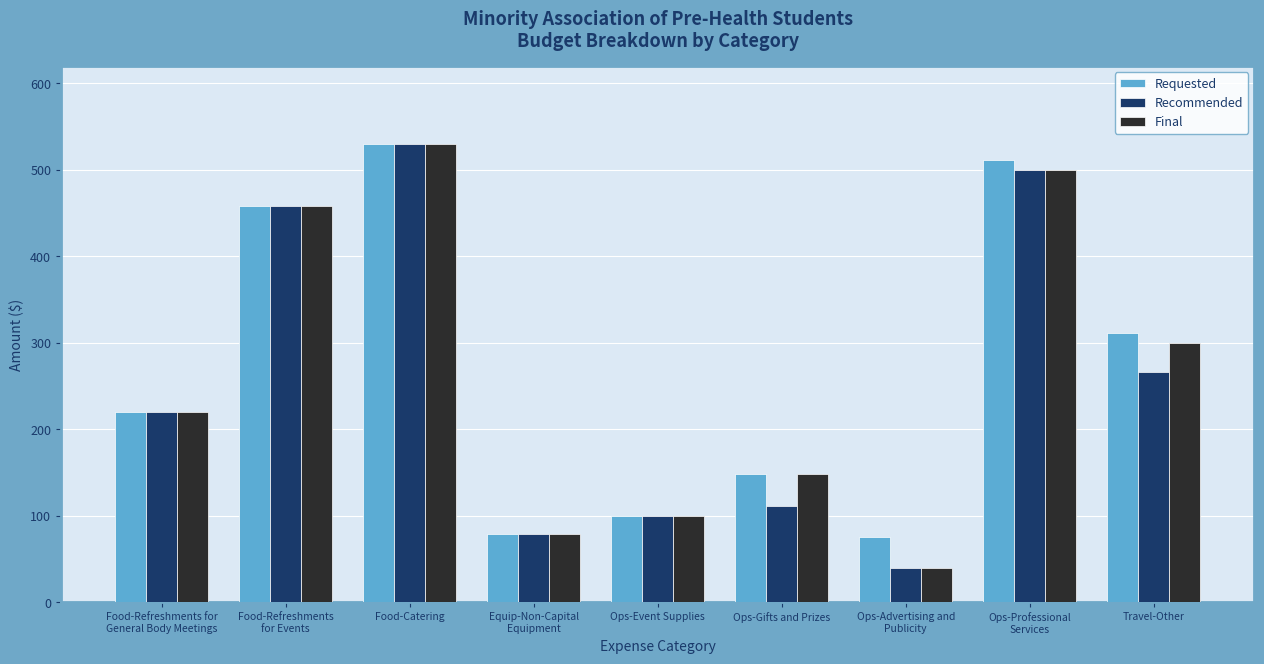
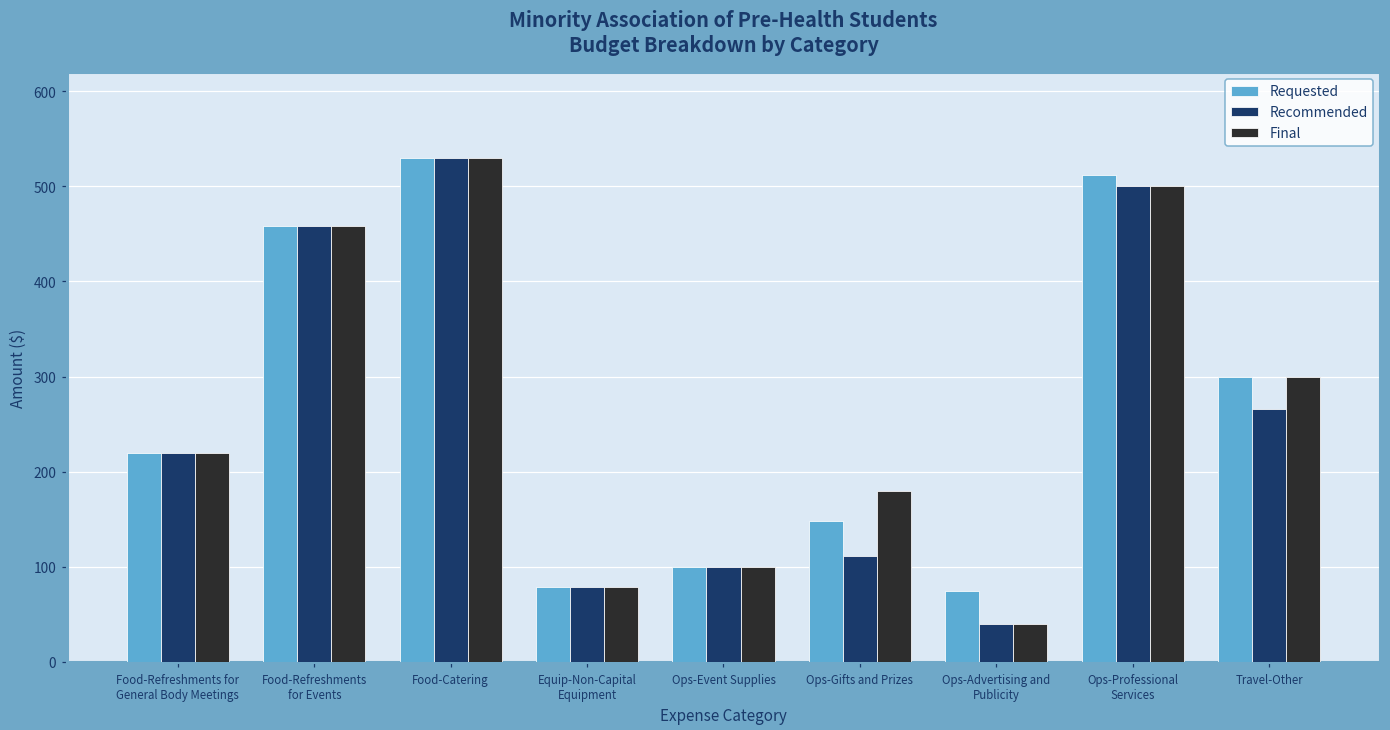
  {
    "Requested": {
      "Food-Refreshments for General Body Meetings": 220,
      "Food-Refreshments for Events": 460,
      "Food-Catering": 530,
      "Equip-Non-Capital Equipment": 80,
      "Ops-Event Supplies": 100,
      "Ops-Gifts and Prizes": 150,
      "Ops-Advertising and Publicity": 80,
      "Ops-Professional Services": 510,
-     "Travel-Other": 310
+     "Travel-Other": 300
    },
    "Recommended": {
      "Food-Refreshments for General Body Meetings": 220,
      "Food-Refreshments for Events": 460,
      "Food-Catering": 530,
      "Equip-Non-Capital Equipment": 80,
      "Ops-Event Supplies": 100,
      "Ops-Gifts and Prizes": 110,
      "Ops-Advertising and Publicity": 40,
      "Ops-Professional Services": 500,
      "Travel-Other": 270
    },
    "Final": {
      "Food-Refreshments for General Body Meetings": 220,
      "Food-Refreshments for Events": 460,
      "Food-Catering": 530,
      "Equip-Non-Capital Equipment": 80,
      "Ops-Event Supplies": 100,
-     "Ops-Gifts and Prizes": 150,
+     "Ops-Gifts and Prizes": 180,
      "Ops-Advertising and Publicity": 40,
      "Ops-Professional Services": 500,
      "Travel-Other": 300
    }
  }
